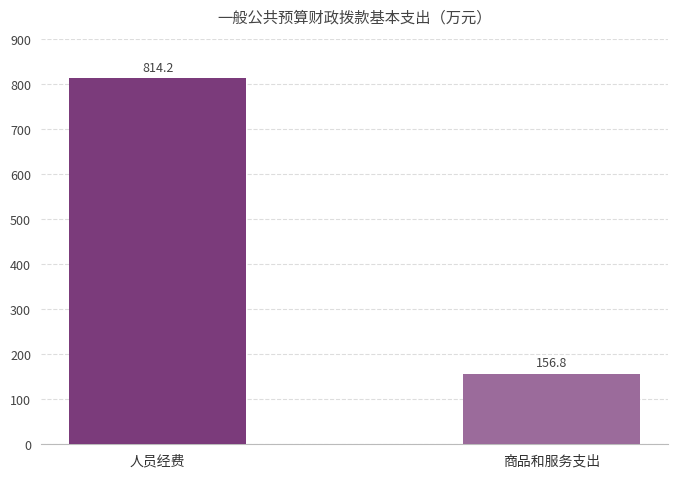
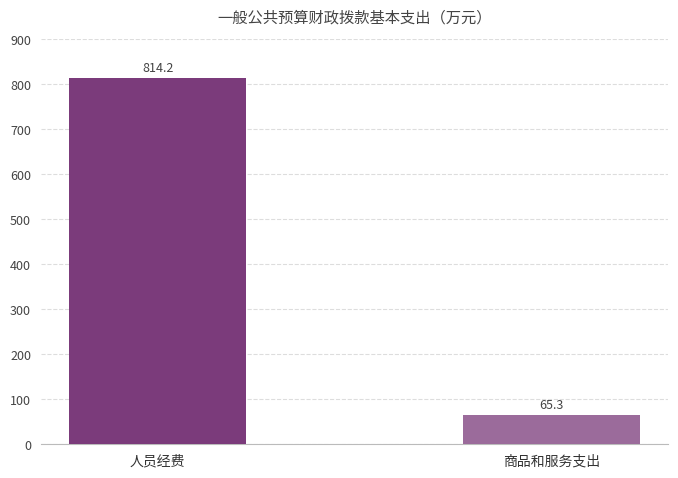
  {
    "人员经费": 814.2,
-   "商品和服务支出": 156.8
+   "商品和服务支出": 65.3
  }
